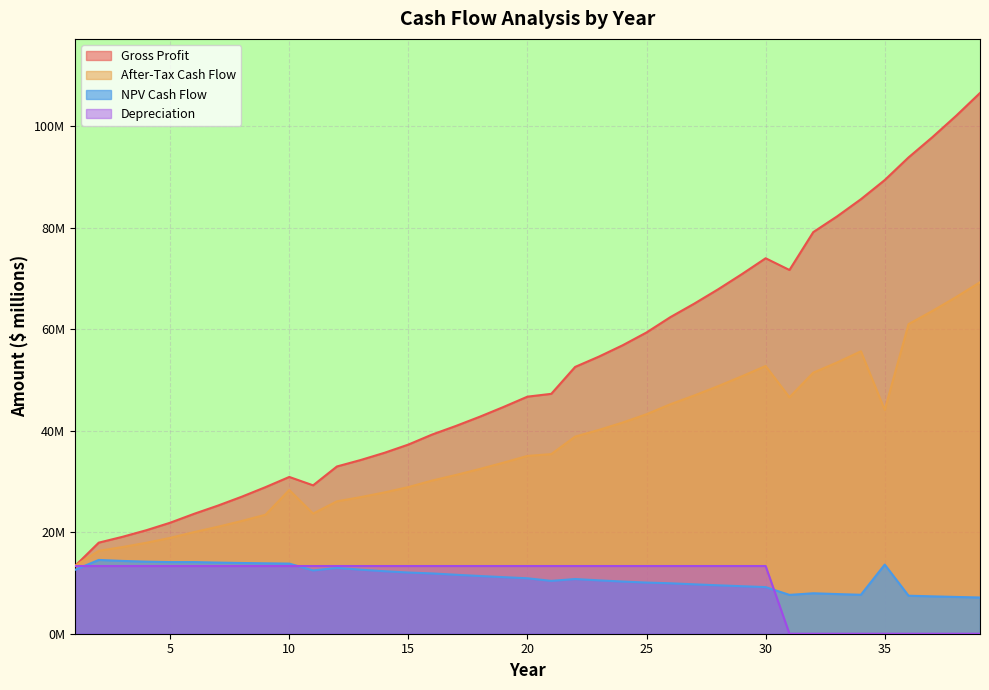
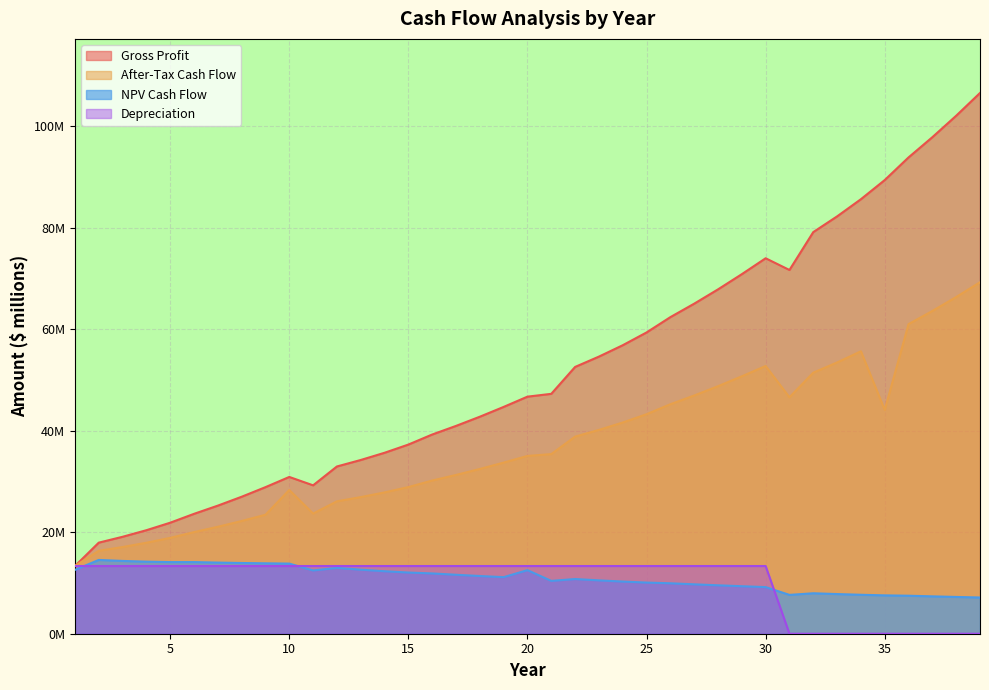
  {
    "Gross Profit": {
      "5": 22000000,
      "10": 31000000,
      "15": 37000000,
      "20": 47000000,
      "25": 59000000,
      "30": 74000000,
      "35": 89000000
    },
    "After-Tax Cash Flow": {
      "5": 19000000,
      "10": 28000000,
      "15": 29000000,
      "20": 35000000,
      "25": 43000000,
      "30": 53000000,
      "35": 44000000
    },
    "NPV Cash Flow": {
      "5": 14000000,
      "15": 12000000,
-     "20": 11000000,
+     "20": 13000000,
      "25": 10000000,
      "30": 9000000,
-     "35": 14000000
+     "35": 8000000
    },
    "Depreciation": {
      "5": 13000000,
      "15": 13000000,
      "20": 13000000,
      "25": 13000000,
      "30": 13000000,
      "35": 0
    }
  }
